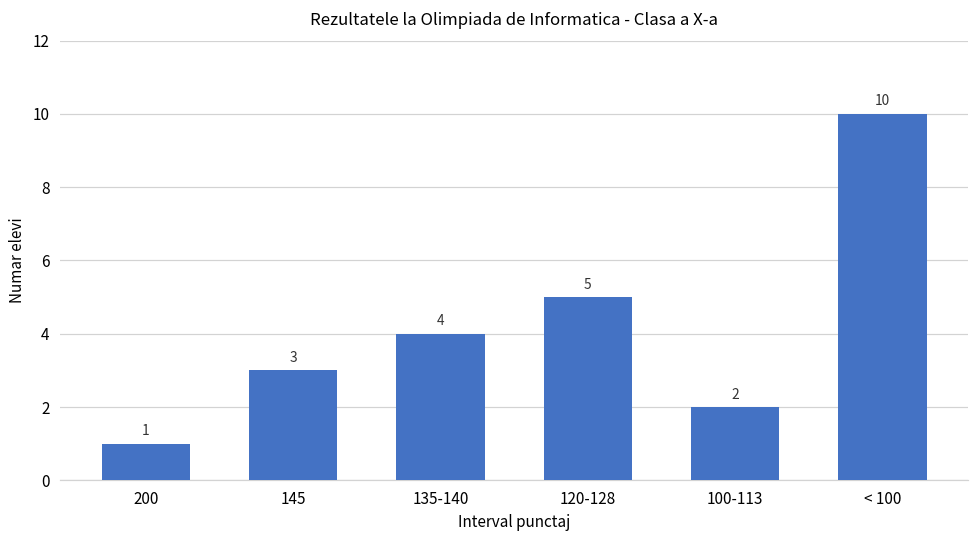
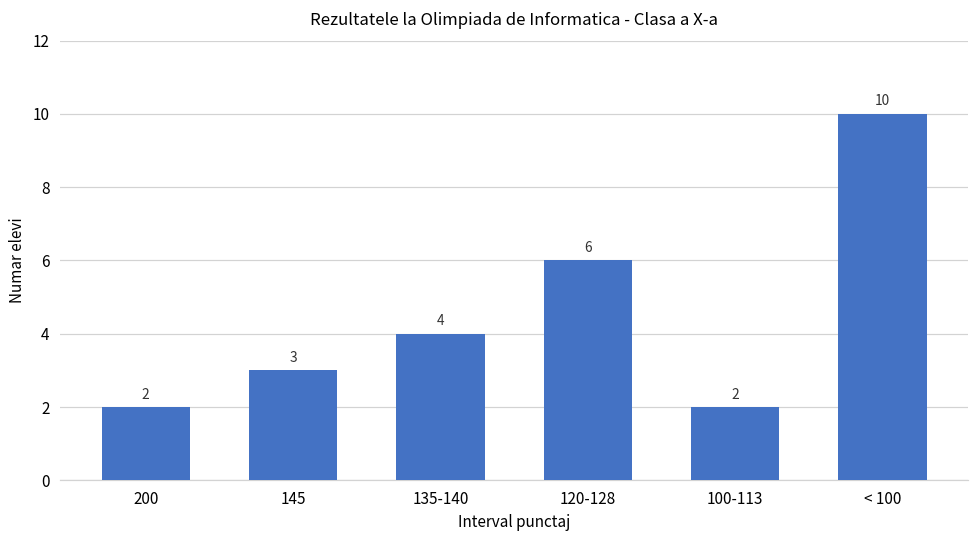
  {
-   "200": 1,
+   "200": 2,
    "145": 3,
    "135-140": 4,
-   "120-128": 5,
+   "120-128": 6,
    "100-113": 2,
    "< 100": 10
  }
